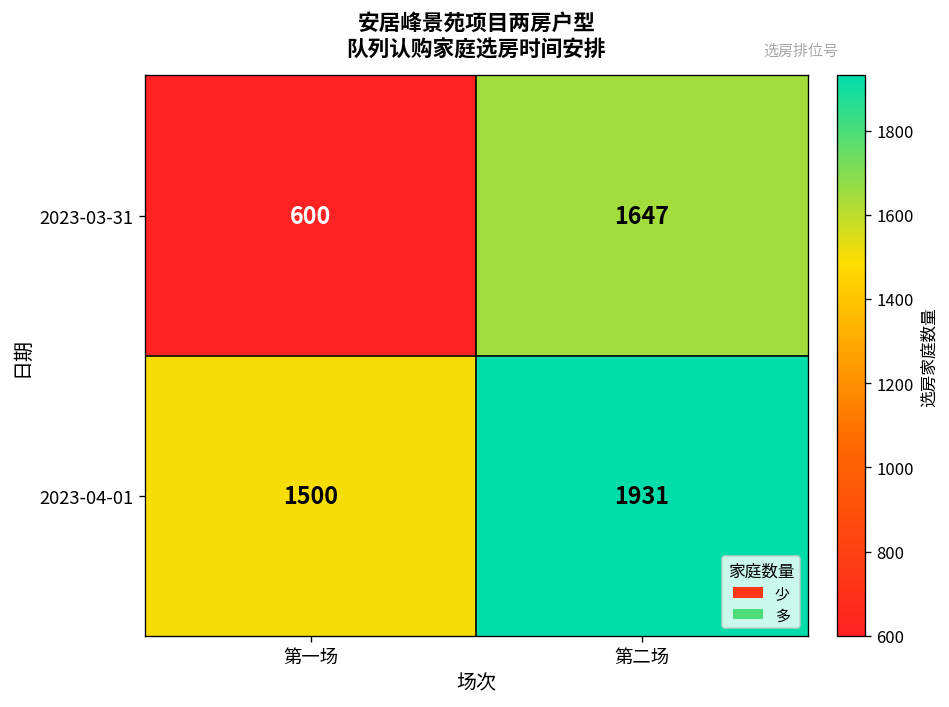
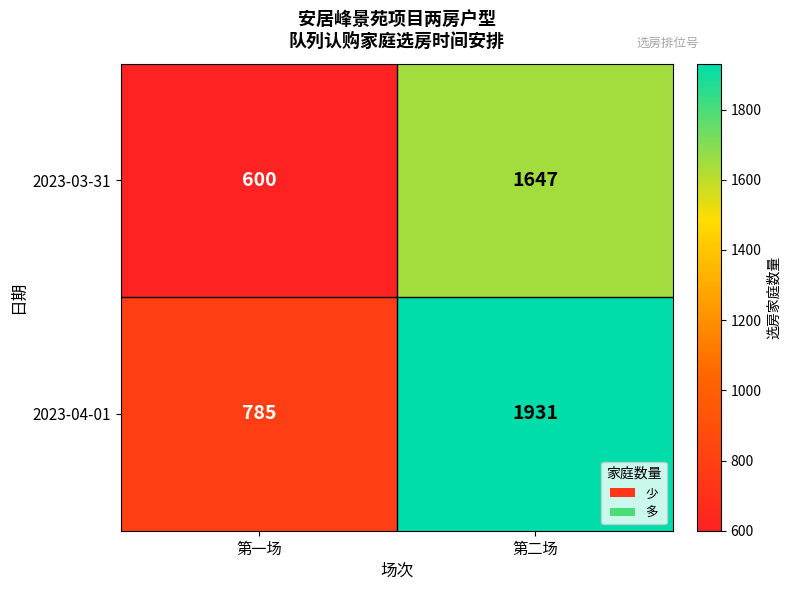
  {
    "2023-03-31": {
      "第一场": 600,
      "第二场": 1647
    },
    "2023-04-01": {
-     "第一场": 1500,
+     "第一场": 785,
      "第二场": 1931
    }
  }
